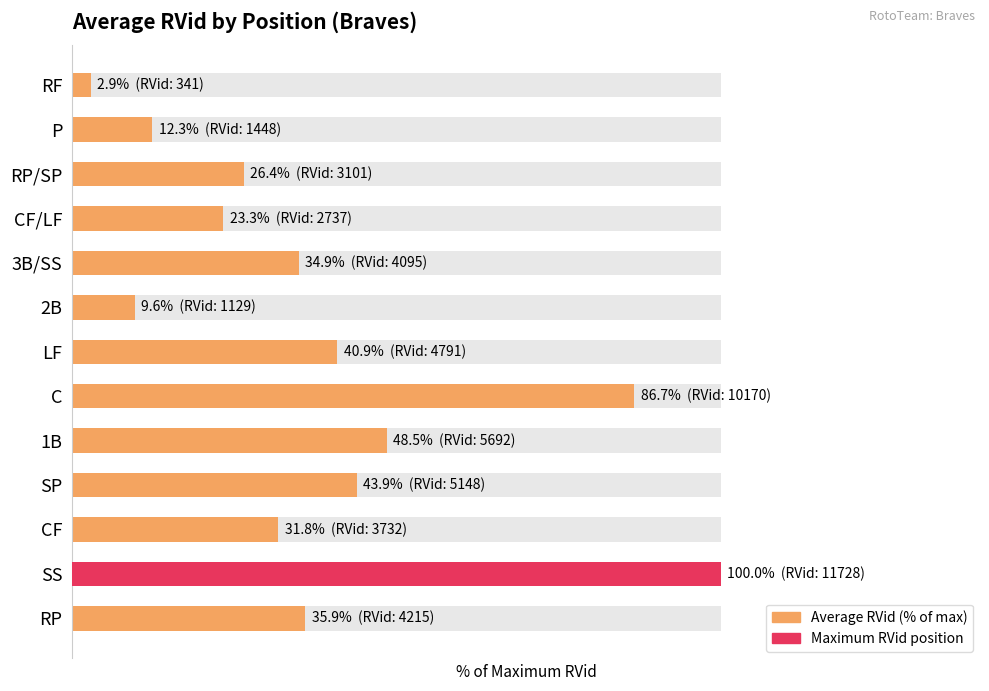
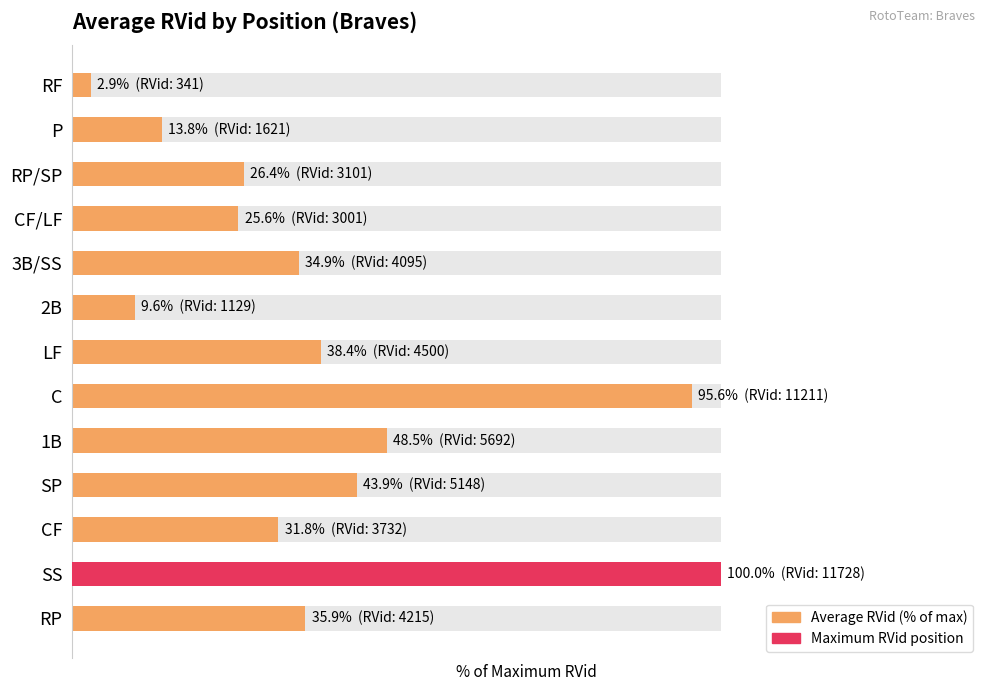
  {
    "Average RVid (% of max)": {
-     "P": "12.3% (RVid: 1448)",
-     "CF/LF": "23.3% (RVid: 2737)",
-     "LF": "40.9% (RVid: 4791)",
-     "C": "86.7% (RVid: 10170)",
+     "P": "13.8% (RVid: 1621)",
+     "CF/LF": "25.6% (RVid: 3001)",
+     "LF": "38.4% (RVid: 4500)",
+     "C": "95.6% (RVid: 11211)",
      "SS": "100.0%"
    }
  }
